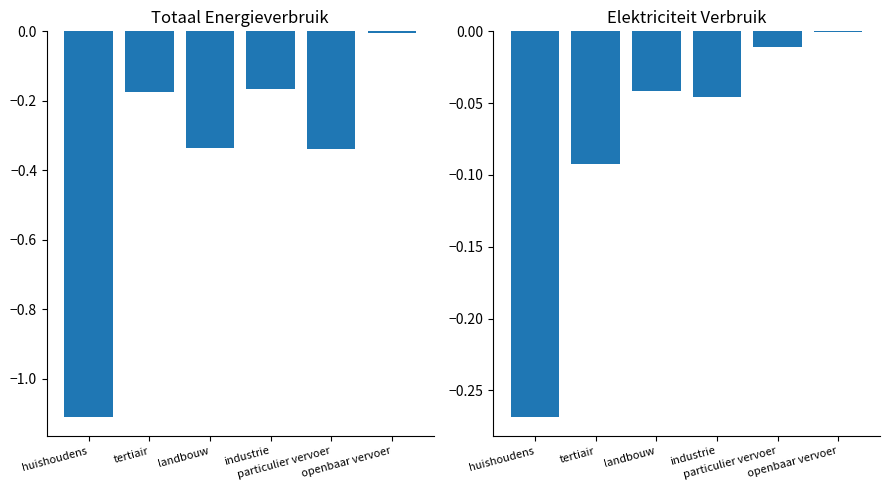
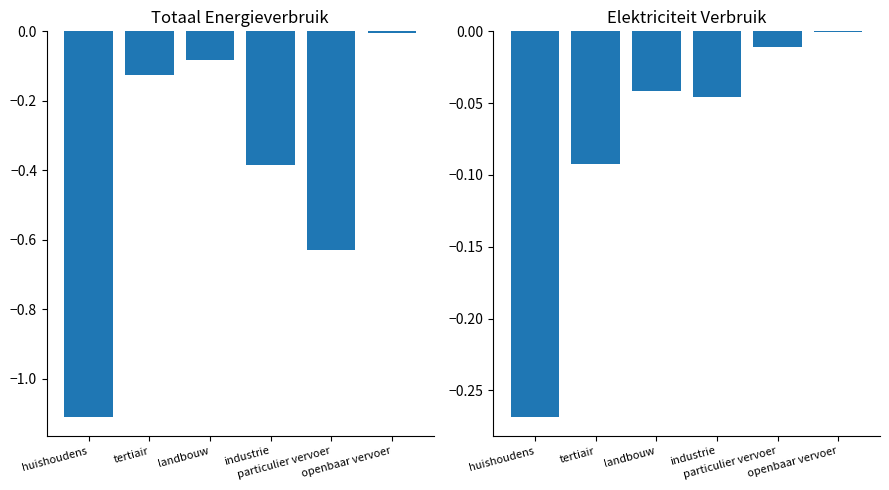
  {
    "Totaal Energieverbruik": {
      "huishoudens": -1.11,
-     "tertiair": -0.18,
-     "landbouw": -0.34,
-     "industrie": -0.17,
-     "particulier vervoer": -0.34
+     "tertiair": -0.13,
+     "landbouw": -0.08,
+     "industrie": -0.38,
+     "particulier vervoer": -0.63
    },
    "Elektriciteit Verbruik": {
      "huishoudens": -0.268,
      "tertiair": -0.092,
      "landbouw": -0.041,
      "industrie": -0.046,
      "particulier vervoer": -0.011
    }
  }
